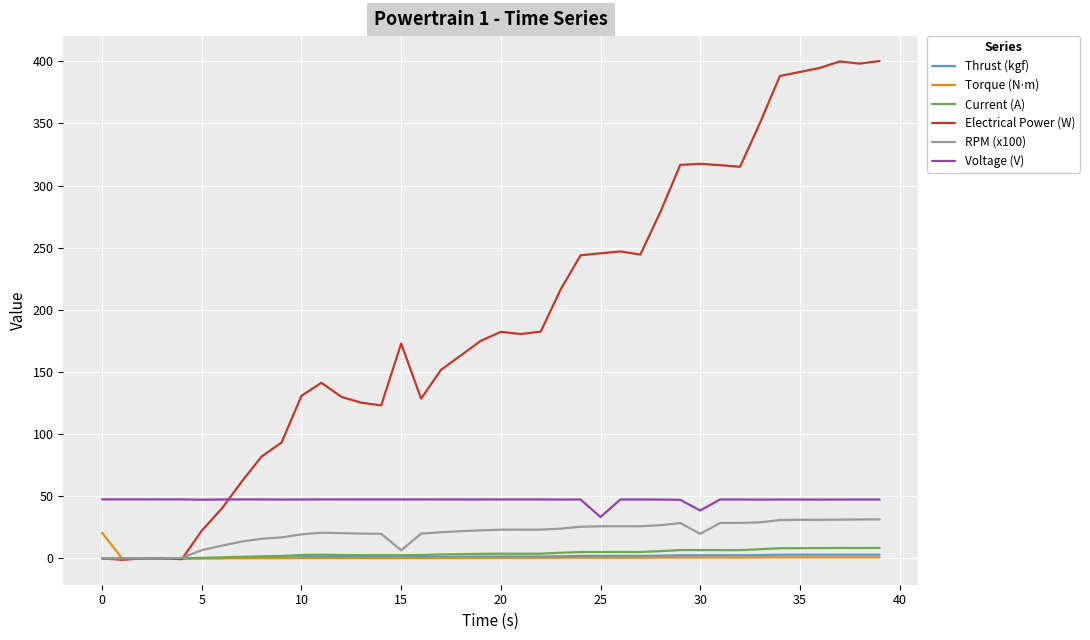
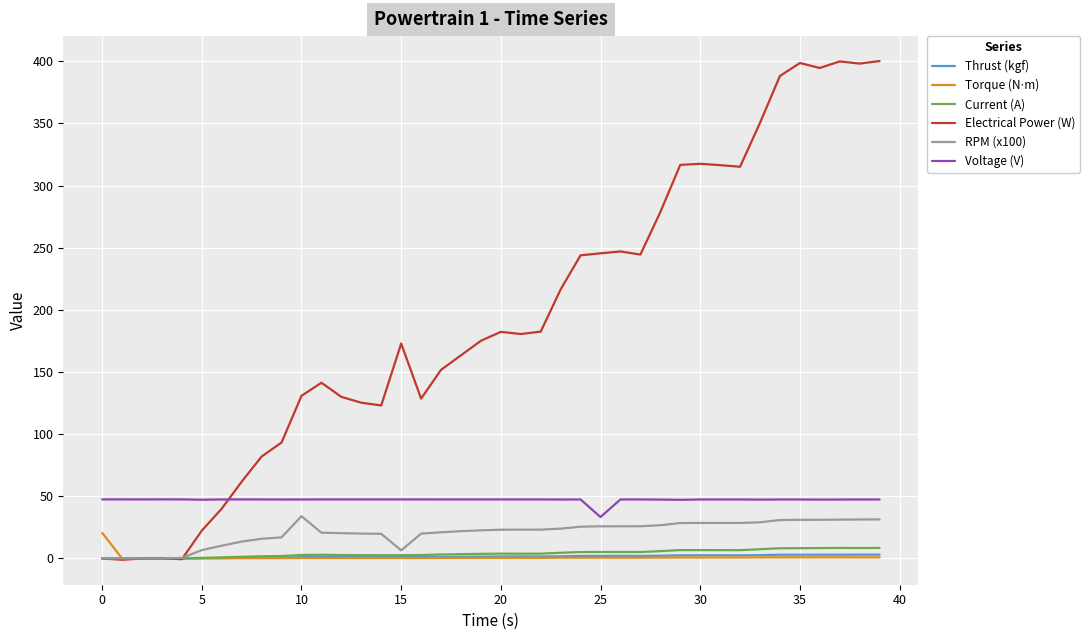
  {
    "Thrust (kgf)": {
      "35": 3
    },
    "Torque (N⋅m)": {
      "0": 21,
      "35": 1
    },
    "Current (A)": {
      "20": 4,
      "25": 5,
      "30": 7,
      "35": 8
    },
    "Electrical Power (W)": {
      "5": 22,
      "10": 131,
      "15": 173,
      "20": 182,
      "25": 246,
      "30": 318,
-     "35": 391
+     "35": 399
    },
    "RPM (x100)": {
      "5": 7,
-     "10": 19,
+     "10": 34,
      "15": 6,
      "20": 23,
      "25": 26,
-     "30": 20,
+     "30": 29,
      "35": 31
    },
    "Voltage (V)": {
      "0": 48,
      "5": 47,
      "10": 47,
      "15": 47,
      "20": 47,
      "25": 33,
-     "30": 39,
+     "30": 47,
      "35": 47
    }
  }
